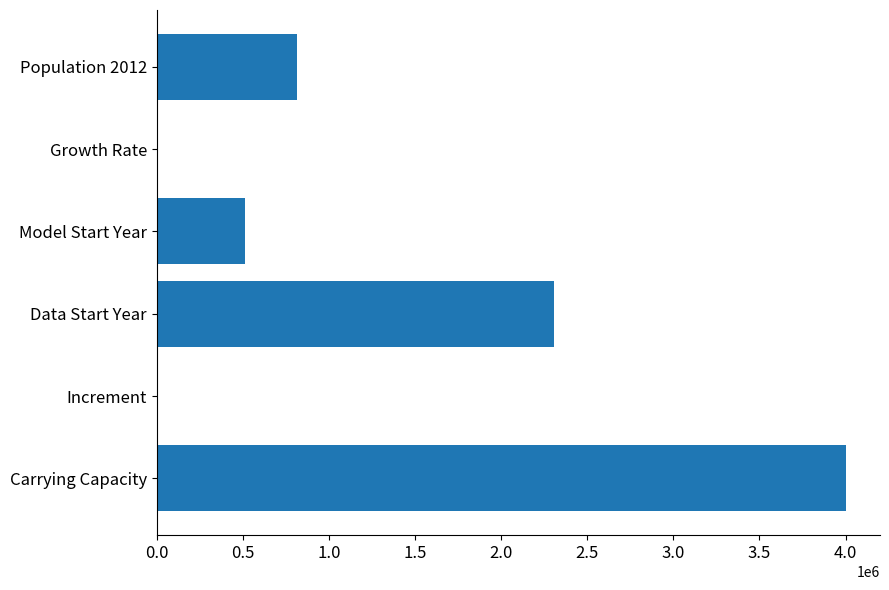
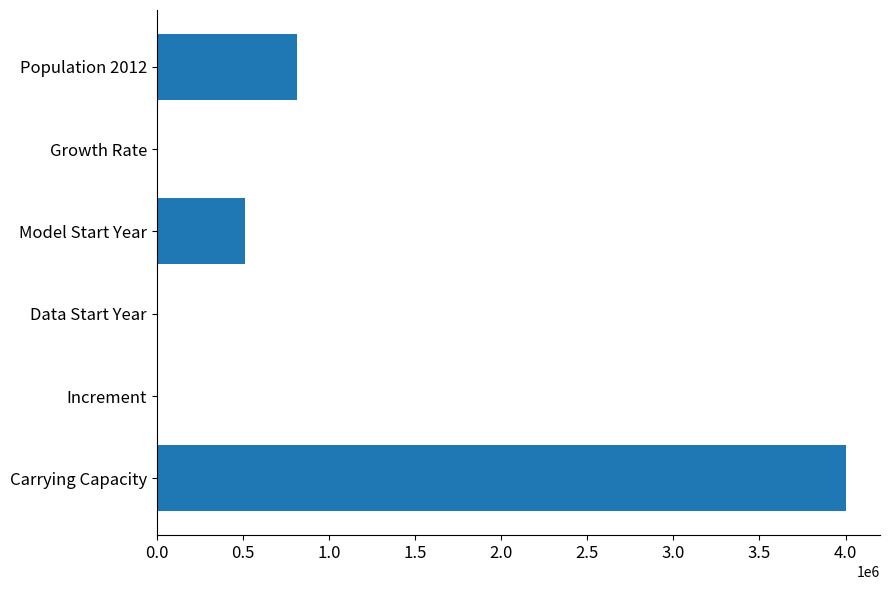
  {
    "Population 2012": 820000,
    "Model Start Year": 510000,
-   "Data Start Year": 2300000,
+   "Data Start Year": 0,
    "Carrying Capacity": 4000000
  }
